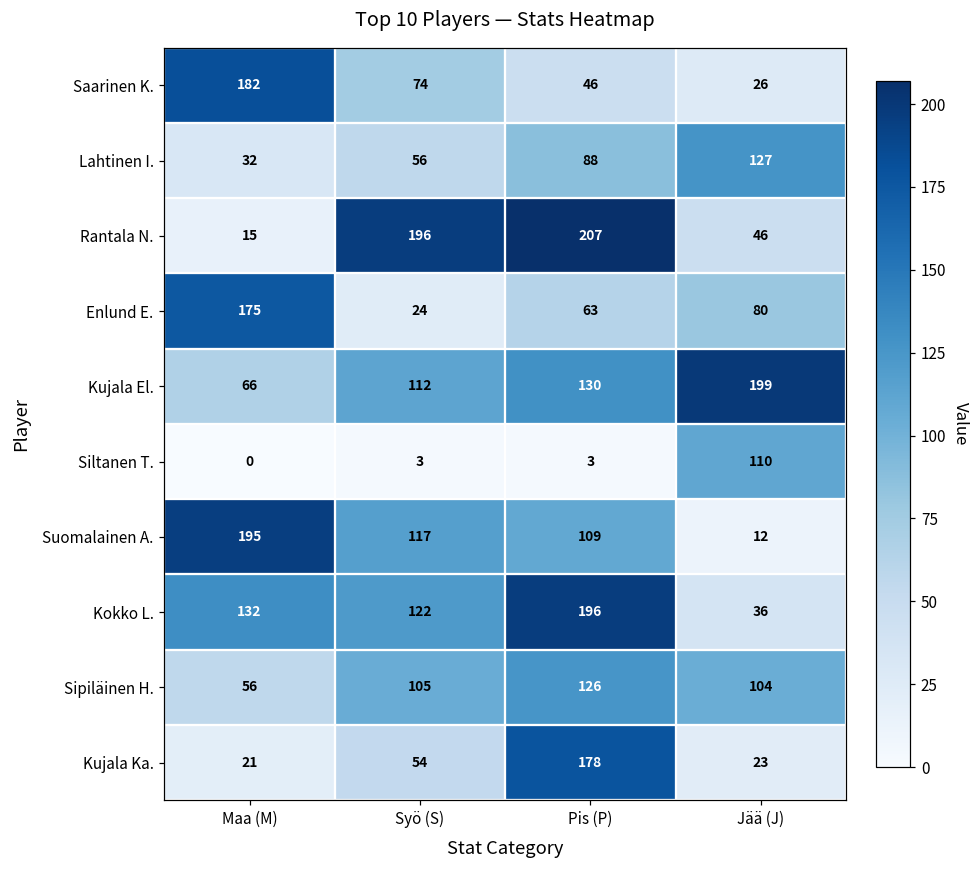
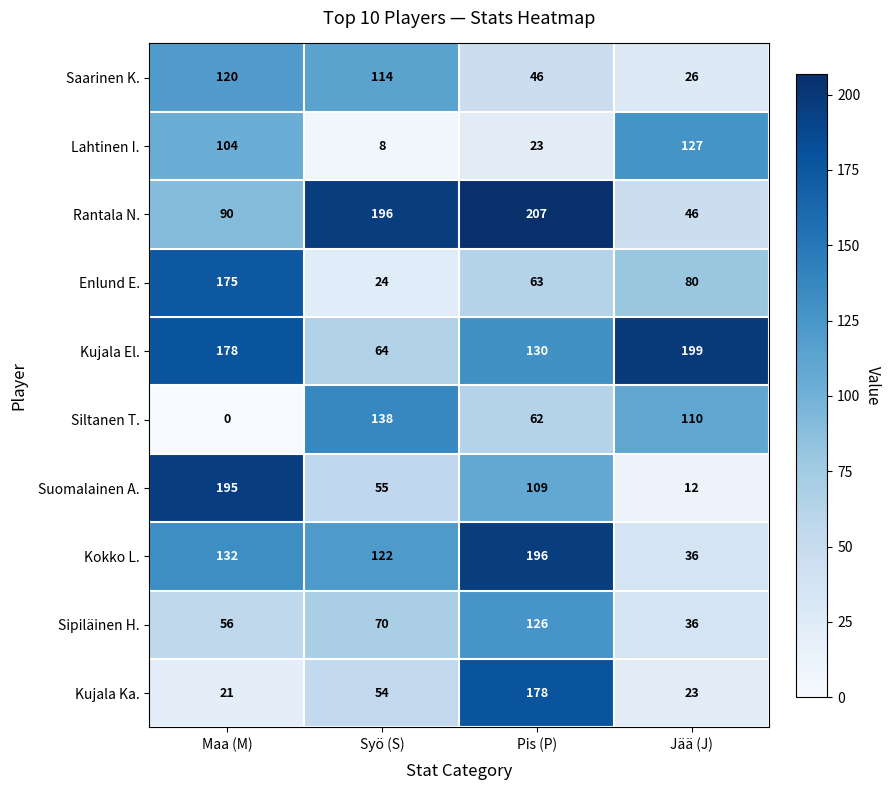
  {
    "Saarinen K.": {
-     "Maa (M)": 182,
-     "Syö (S)": 74,
+     "Maa (M)": 120,
+     "Syö (S)": 114,
      "Pis (P)": 46,
      "Jää (J)": 26
    },
    "Lahtinen I.": {
-     "Maa (M)": 32,
-     "Syö (S)": 56,
-     "Pis (P)": 88,
+     "Maa (M)": 104,
+     "Syö (S)": 8,
+     "Pis (P)": 23,
      "Jää (J)": 127
    },
    "Rantala N.": {
-     "Maa (M)": 15,
+     "Maa (M)": 90,
      "Syö (S)": 196,
      "Pis (P)": 207,
      "Jää (J)": 46
    },
    "Enlund E.": {
      "Maa (M)": 175,
      "Syö (S)": 24,
      "Pis (P)": 63,
      "Jää (J)": 80
    },
    "Kujala El.": {
-     "Maa (M)": 66,
-     "Syö (S)": 112,
+     "Maa (M)": 178,
+     "Syö (S)": 64,
      "Pis (P)": 130,
      "Jää (J)": 199
    },
    "Siltanen T.": {
      "Maa (M)": 0,
-     "Syö (S)": 3,
-     "Pis (P)": 3,
+     "Syö (S)": 138,
+     "Pis (P)": 62,
      "Jää (J)": 110
    },
    "Suomalainen A.": {
      "Maa (M)": 195,
-     "Syö (S)": 117,
+     "Syö (S)": 55,
      "Pis (P)": 109,
      "Jää (J)": 12
    },
    "Kokko L.": {
      "Maa (M)": 132,
      "Syö (S)": 122,
      "Pis (P)": 196,
      "Jää (J)": 36
    },
    "Sipiläinen H.": {
      "Maa (M)": 56,
-     "Syö (S)": 105,
+     "Syö (S)": 70,
      "Pis (P)": 126,
-     "Jää (J)": 104
+     "Jää (J)": 36
    },
    "Kujala Ka.": {
      "Maa (M)": 21,
      "Syö (S)": 54,
      "Pis (P)": 178,
      "Jää (J)": 23
    }
  }
